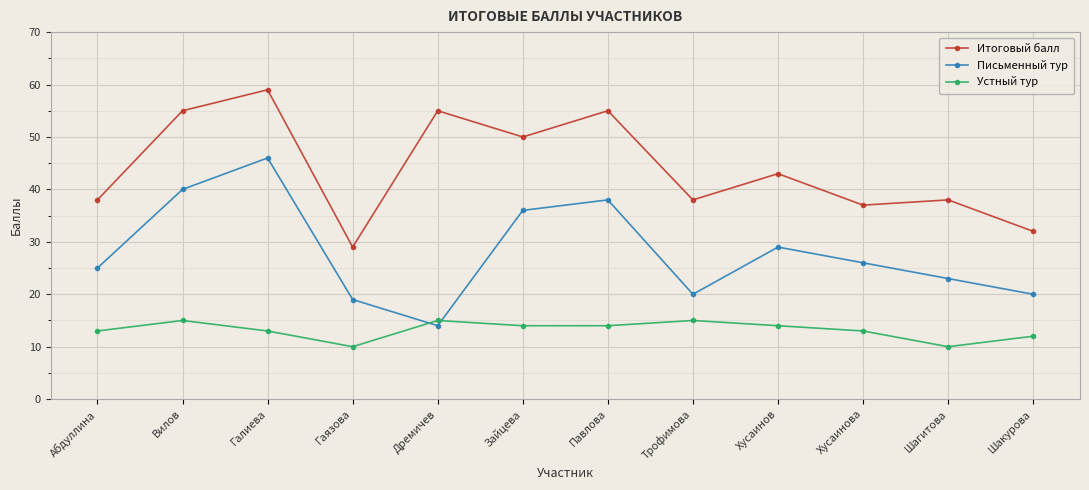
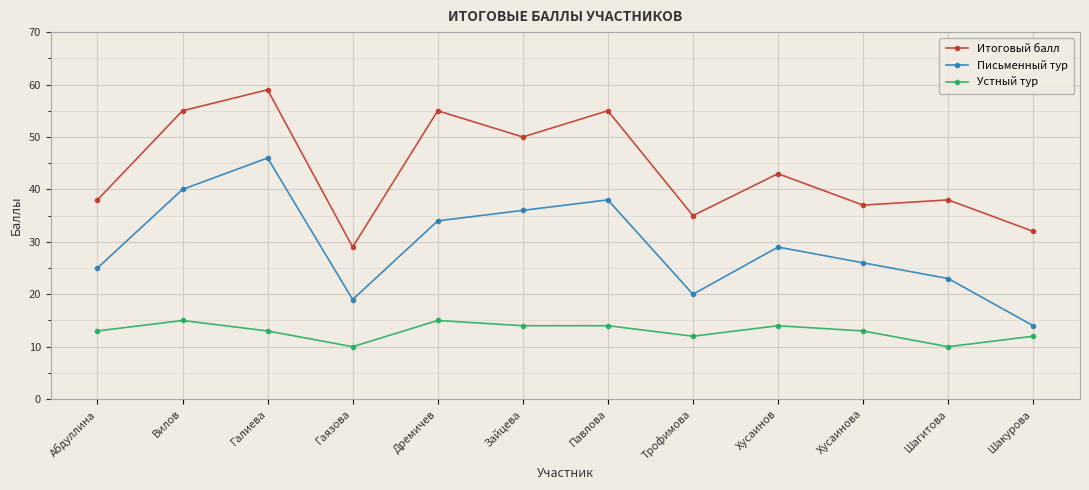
  {
    "Итоговый балл": {
      "Абдуллина": 38,
      "Вилов": 55,
      "Галиева": 59,
      "Гаязова": 29,
      "Дремичев": 55,
      "Зайцева": 50,
      "Павлова": 55,
-     "Трофимова": 38,
+     "Трофимова": 35,
      "Хусаинов": 43,
      "Хусаинова": 37,
      "Шагитова": 38,
      "Шакурова": 32
    },
    "Письменный тур": {
      "Абдуллина": 25,
      "Вилов": 40,
      "Галиева": 46,
      "Гаязова": 19,
-     "Дремичев": 14,
+     "Дремичев": 34,
      "Зайцева": 36,
      "Павлова": 38,
      "Трофимова": 20,
      "Хусаинов": 29,
      "Хусаинова": 26,
      "Шагитова": 23,
-     "Шакурова": 20
+     "Шакурова": 14
    },
    "Устный тур": {
      "Абдуллина": 13,
      "Вилов": 15,
      "Галиева": 13,
      "Гаязова": 10,
      "Дремичев": 15,
      "Зайцева": 14,
      "Павлова": 14,
-     "Трофимова": 15,
+     "Трофимова": 12,
      "Хусаинов": 14,
      "Хусаинова": 13,
      "Шагитова": 10,
      "Шакурова": 12
    }
  }
